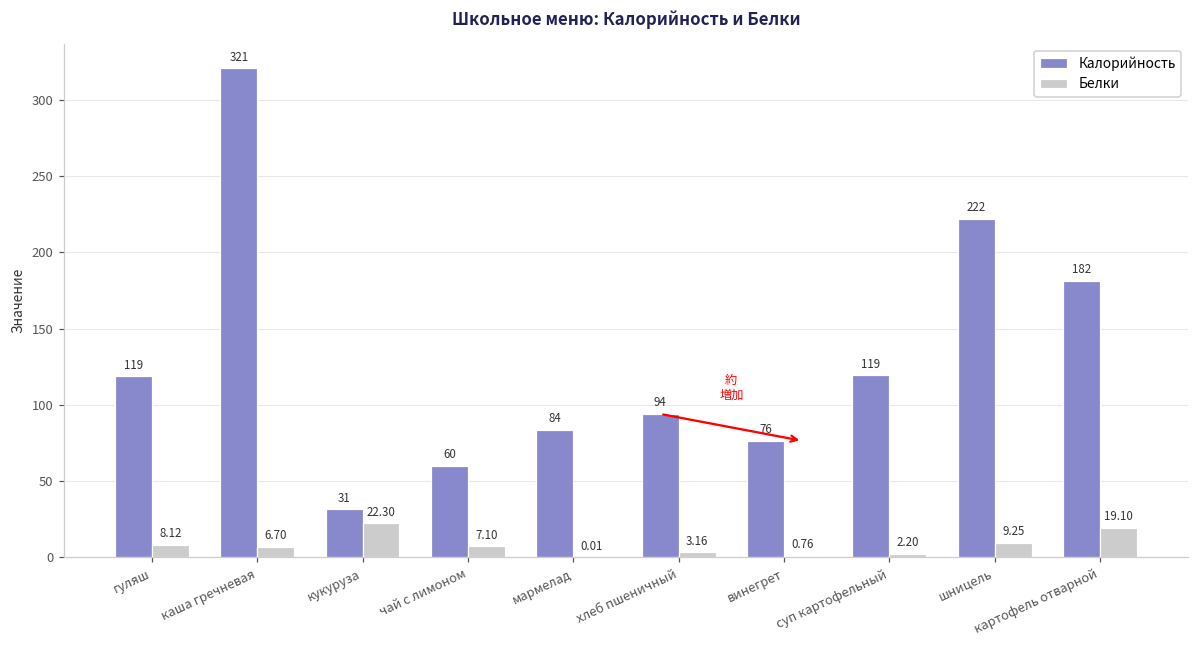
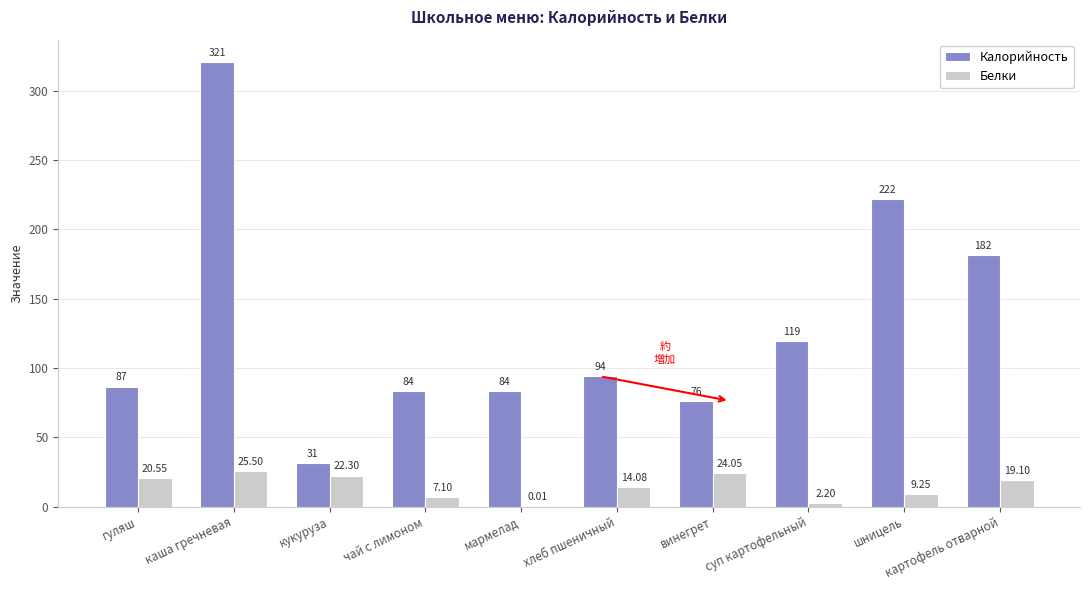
  {
    "Калорийность": {
-     "гуляш": 119,
+     "гуляш": 87,
      "каша гречневая": 321,
      "кукуруза": 31,
-     "чай с лимоном": 60,
+     "чай с лимоном": 84,
      "мармелад": 84,
      "хлеб пшеничный": 94,
      "винегрет": 76,
      "суп картофельный": 119,
      "шницель": 222,
      "картофель отварной": 182
    },
    "Белки": {
-     "гуляш": 8.12,
-     "каша гречневая": 6.70,
+     "гуляш": 20.55,
+     "каша гречневая": 25.50,
      "кукуруза": 22.30,
      "чай с лимоном": 7.10,
      "мармелад": 0.01,
-     "хлеб пшеничный": 3.16,
-     "винегрет": 0.76,
+     "хлеб пшеничный": 14.08,
+     "винегрет": 24.05,
      "суп картофельный": 2.20,
      "шницель": 9.25,
      "картофель отварной": 19.10
    }
  }
